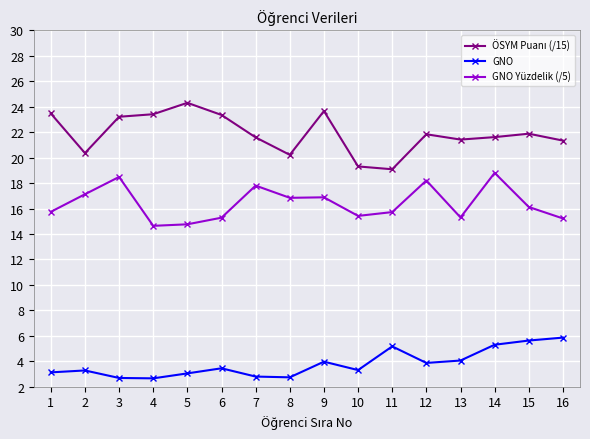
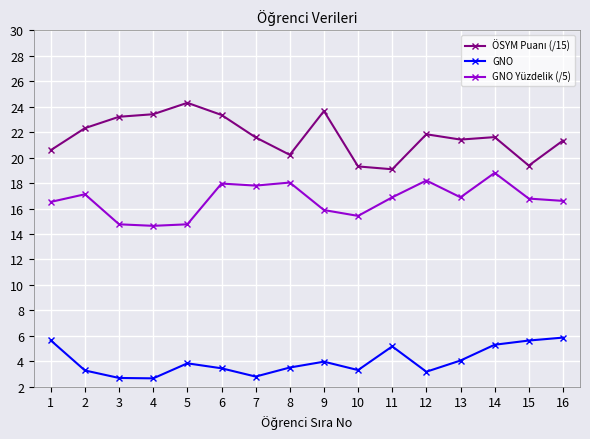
  {
    "ÖSYM Puanı (/15)": {
-     "1": 23.5,
-     "2": 20.4,
+     "1": 20.6,
+     "2": 22.3,
      "3": 23.2,
      "4": 23.4,
      "5": 24.3,
      "6": 23.3,
      "7": 21.6,
      "8": 20.2,
      "9": 23.7,
      "10": 19.3,
      "11": 19.1,
      "12": 21.8,
      "13": 21.4,
      "14": 21.6,
-     "15": 21.9,
+     "15": 19.4,
      "16": 21.3
    },
    "GNO": {
-     "1": 3.1,
+     "1": 5.6,
      "2": 3.3,
      "3": 2.7,
      "4": 2.7,
-     "5": 3.1,
+     "5": 3.8,
      "6": 3.5,
      "7": 2.8,
-     "8": 2.7,
+     "8": 3.5,
      "9": 4.0,
      "10": 3.3,
      "11": 5.2,
-     "12": 3.9,
+     "12": 3.2,
      "13": 4.1,
      "14": 5.3,
      "15": 5.6,
      "16": 5.9
    },
    "GNO Yüzdelik (/5)": {
-     "1": 15.7,
+     "1": 16.5,
      "2": 17.1,
-     "3": 18.5,
+     "3": 14.8,
      "4": 14.6,
      "5": 14.8,
-     "6": 15.3,
+     "6": 18.0,
      "7": 17.8,
-     "8": 16.8,
-     "9": 16.9,
+     "8": 18.0,
+     "9": 15.9,
      "10": 15.4,
-     "11": 15.7,
+     "11": 16.9,
      "12": 18.2,
-     "13": 15.3,
+     "13": 16.9,
      "14": 18.8,
-     "15": 16.1,
-     "16": 15.2
+     "15": 16.8,
+     "16": 16.6
    }
  }
